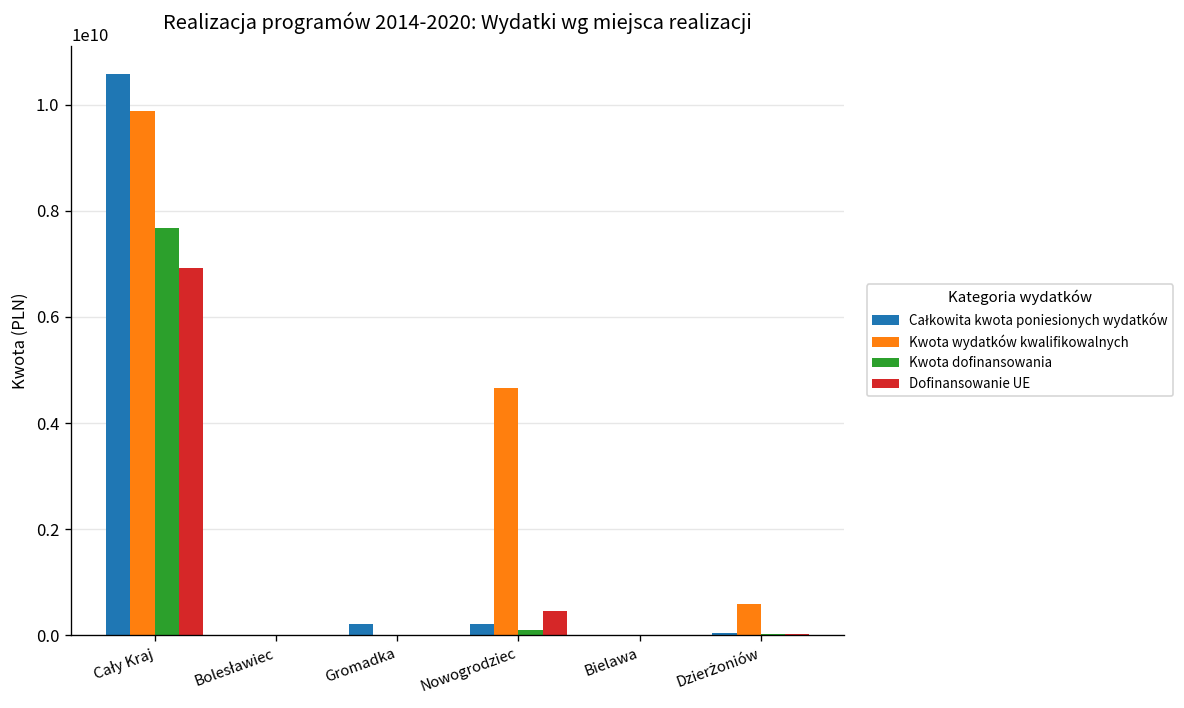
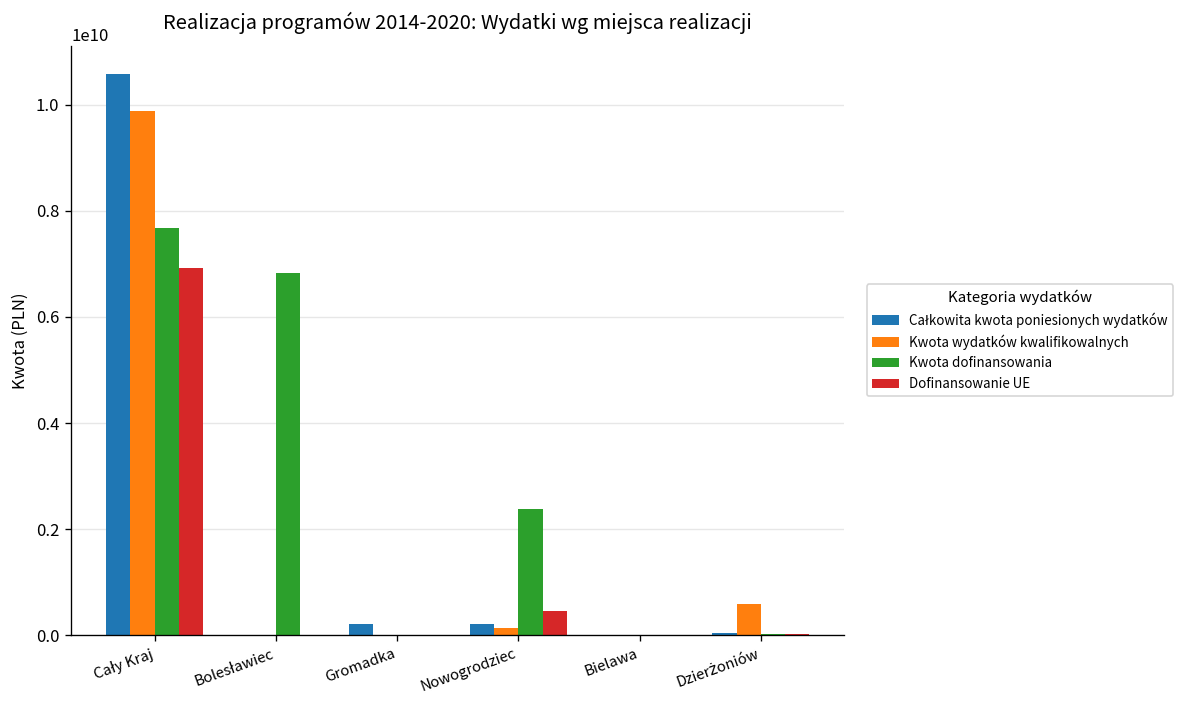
  {
    "Całkowita kwota poniesionych wydatków": {
      "Cały Kraj": 10600000000,
      "Gromadka": 200000000,
      "Nowogrodziec": 200000000
    },
    "Kwota wydatków kwalifikowalnych": {
      "Cały Kraj": 9900000000,
-     "Nowogrodziec": 4700000000,
+     "Nowogrodziec": 100000000,
      "Dzierżoniów": 600000000
    },
    "Kwota dofinansowania": {
      "Cały Kraj": 7700000000,
-     "Bolesławiec": 0,
-     "Nowogrodziec": 100000000
+     "Bolesławiec": 6800000000,
+     "Nowogrodziec": 2400000000
    },
    "Dofinansowanie UE": {
      "Cały Kraj": 6900000000,
      "Nowogrodziec": 500000000
    }
  }
